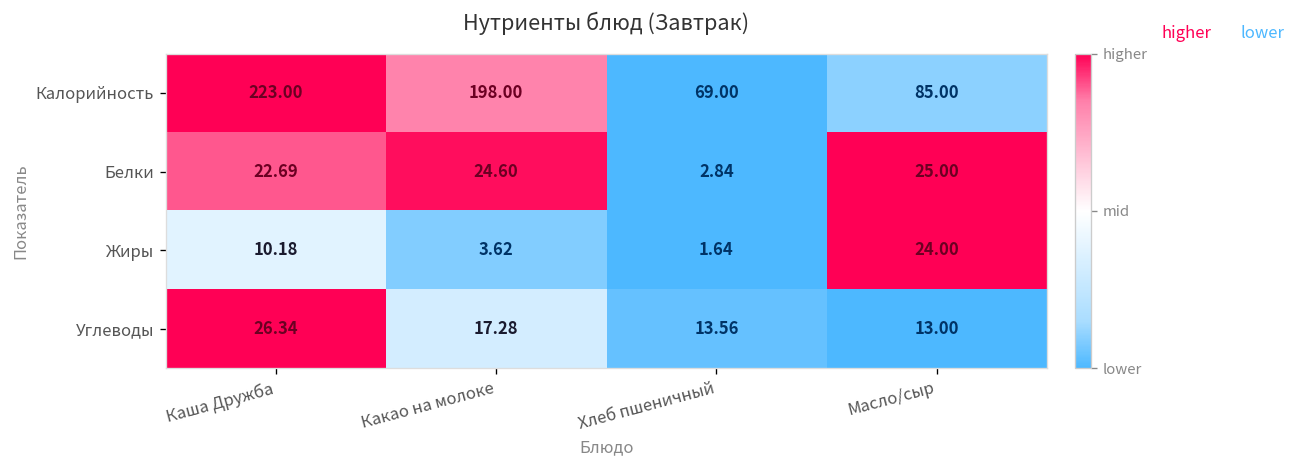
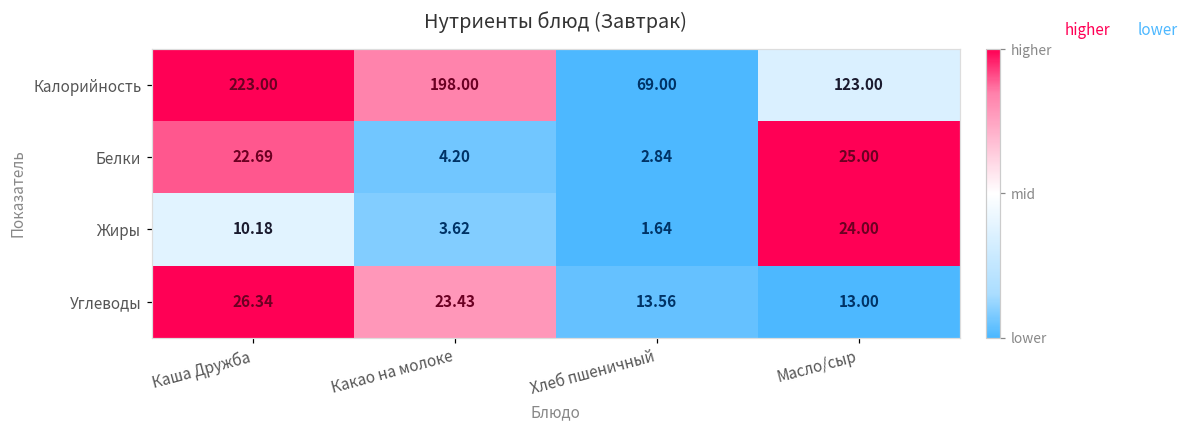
  {
    "Калорийность": {
      "Каша Дружба": 223.00,
      "Какао на молоке": 198.00,
      "Хлеб пшеничный": 69.00,
-     "Масло/сыр": 85.00
+     "Масло/сыр": 123.00
    },
    "Белки": {
      "Каша Дружба": 22.69,
-     "Какао на молоке": 24.60,
+     "Какао на молоке": 4.20,
      "Хлеб пшеничный": 2.84,
      "Масло/сыр": 25.00
    },
    "Жиры": {
      "Каша Дружба": 10.18,
      "Какао на молоке": 3.62,
      "Хлеб пшеничный": 1.64,
      "Масло/сыр": 24.00
    },
    "Углеводы": {
      "Каша Дружба": 26.34,
-     "Какао на молоке": 17.28,
+     "Какао на молоке": 23.43,
      "Хлеб пшеничный": 13.56,
      "Масло/сыр": 13.00
    }
  }
